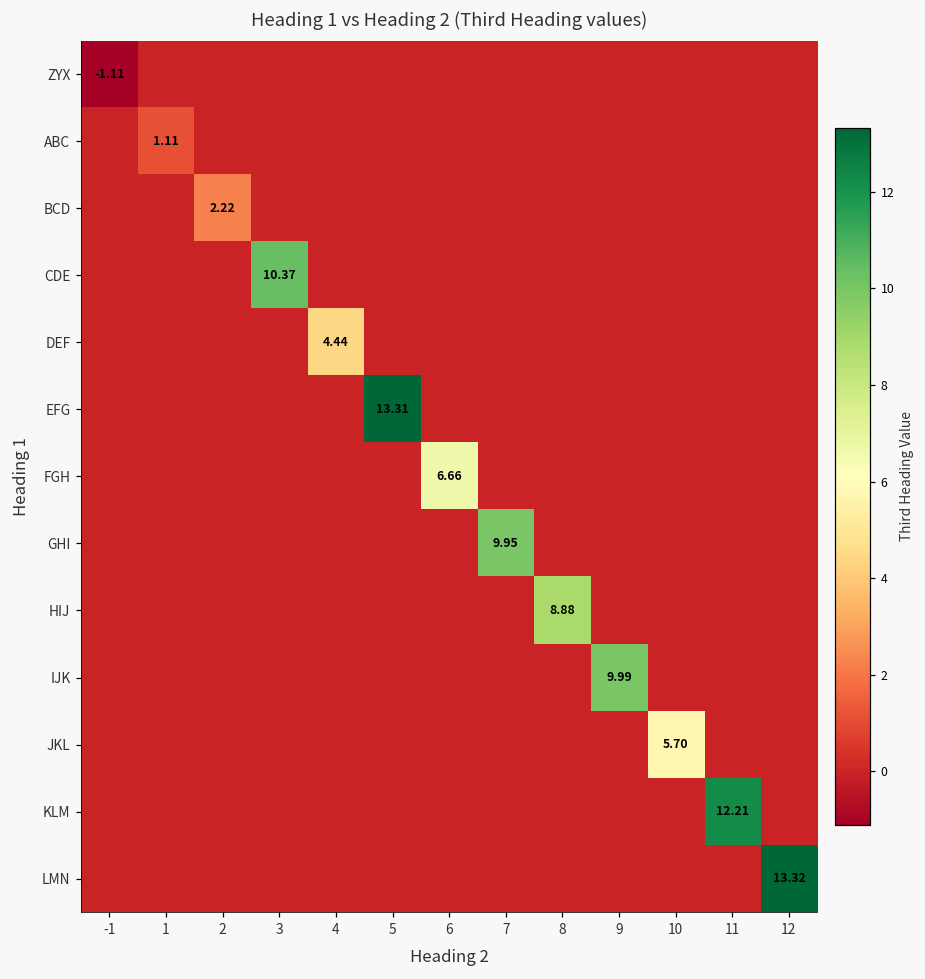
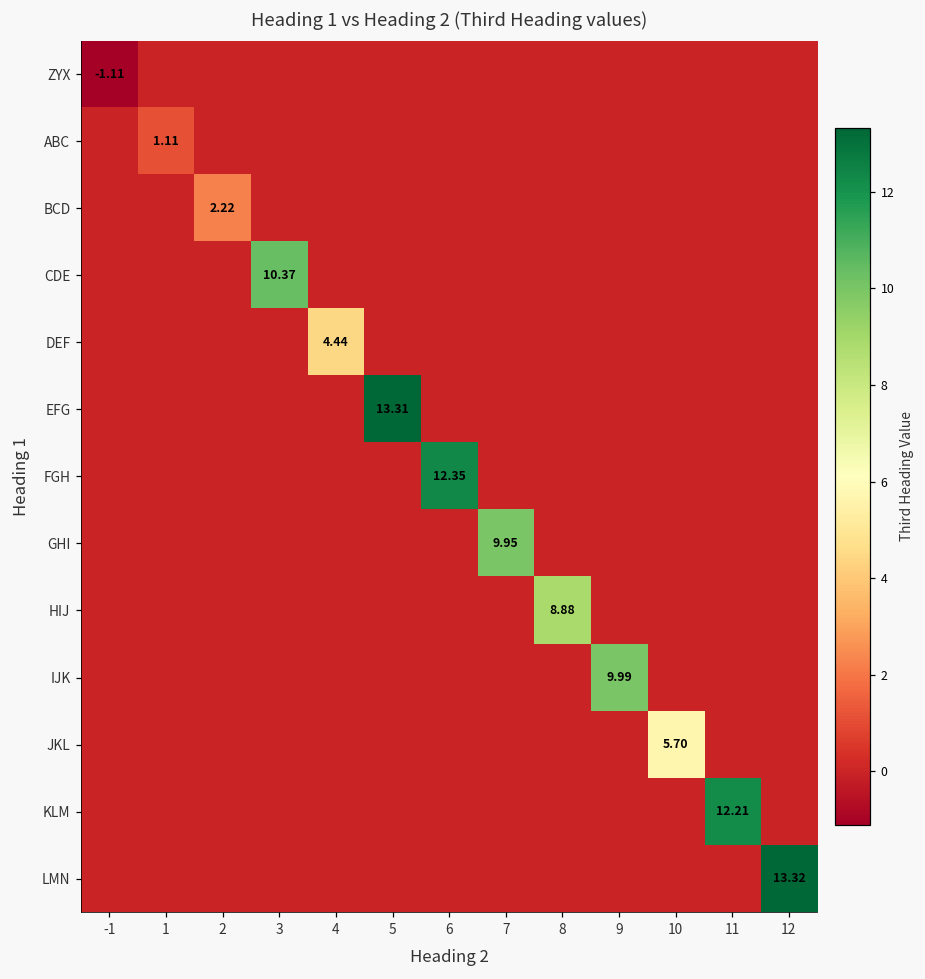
  {
    "ZYX": {
      "-1": -1.11
    },
    "ABC": {
      "1": 1.11
    },
    "BCD": {
      "2": 2.22
    },
    "CDE": {
      "3": 10.37
    },
    "DEF": {
      "4": 4.44
    },
    "EFG": {
      "5": 13.31
    },
    "FGH": {
-     "6": 6.66
+     "6": 12.35
    },
    "GHI": {
      "7": 9.95
    },
    "HIJ": {
      "8": 8.88
    },
    "IJK": {
      "9": 9.99
    },
    "JKL": {
      "10": 5.70
    },
    "KLM": {
      "11": 12.21
    },
    "LMN": {
      "12": 13.32
    }
  }
